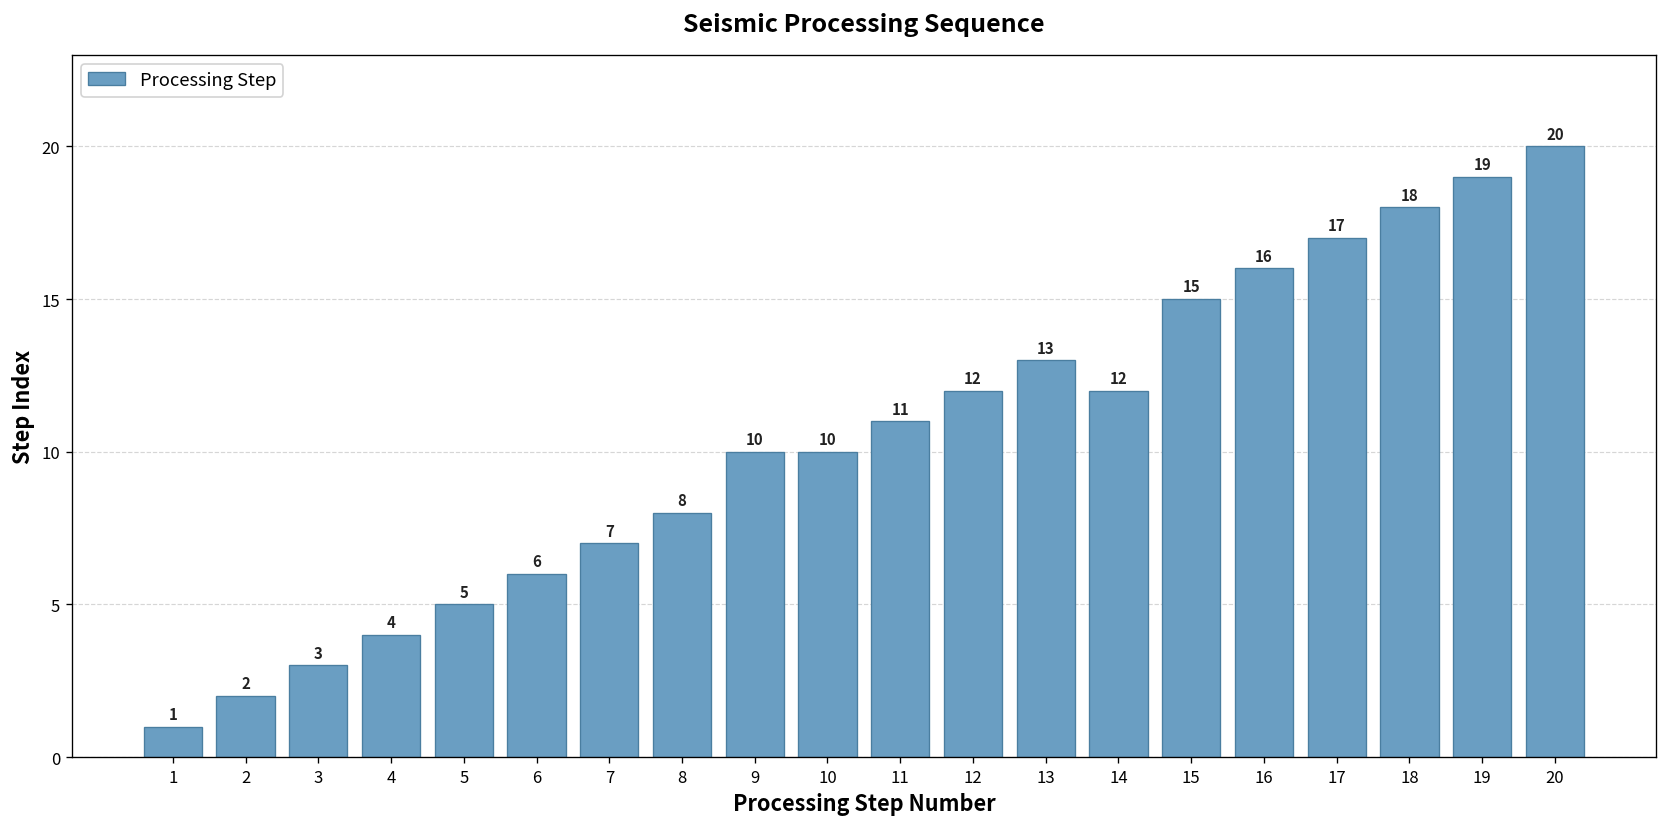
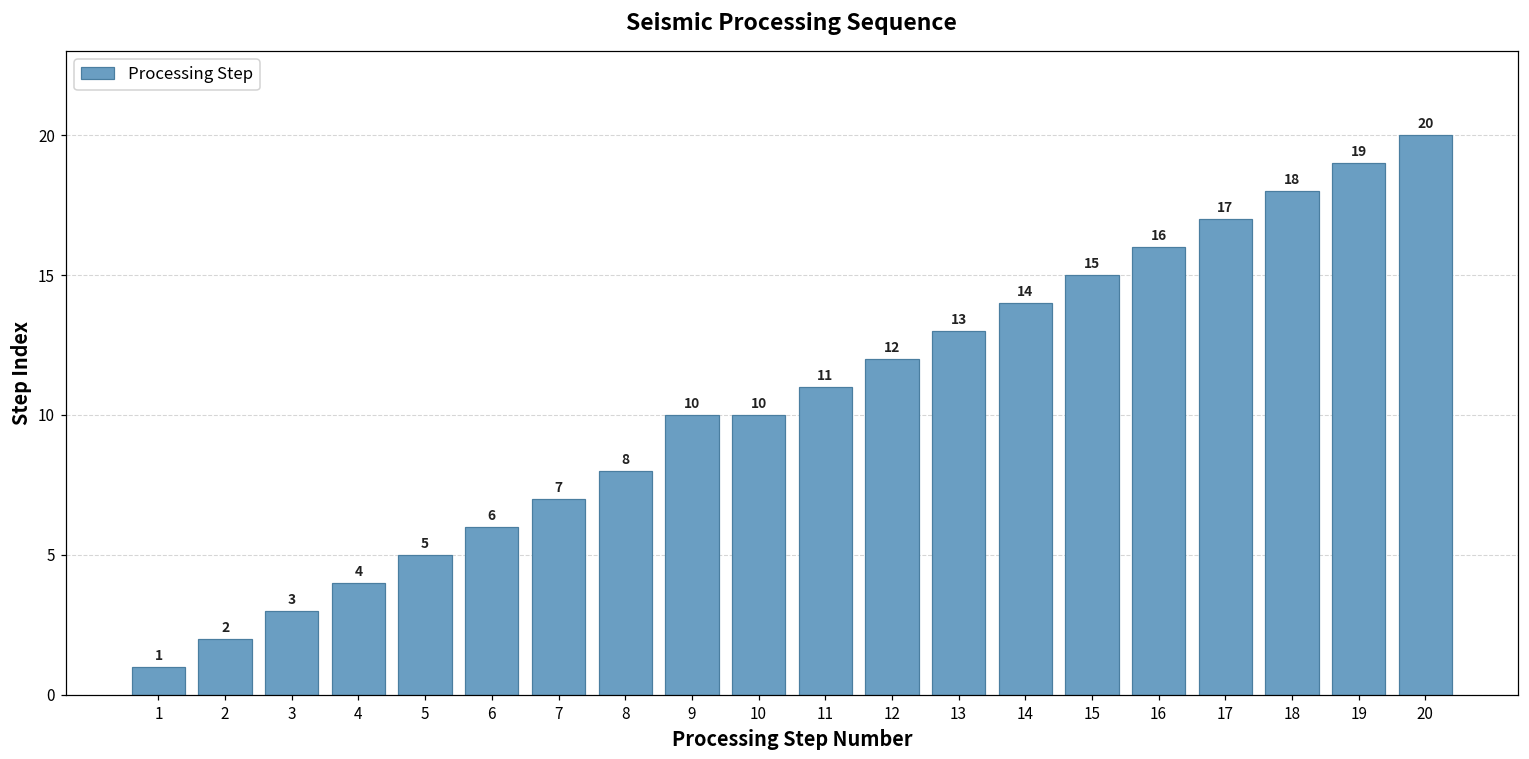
  {
    "1": 1,
    "2": 2,
    "3": 3,
    "4": 4,
    "5": 5,
    "6": 6,
    "7": 7,
    "8": 8,
    "9": 10,
    "10": 10,
    "11": 11,
    "12": 12,
    "13": 13,
-   "14": 12,
+   "14": 14,
    "15": 15,
    "16": 16,
    "17": 17,
    "18": 18,
    "19": 19,
    "20": 20
  }
